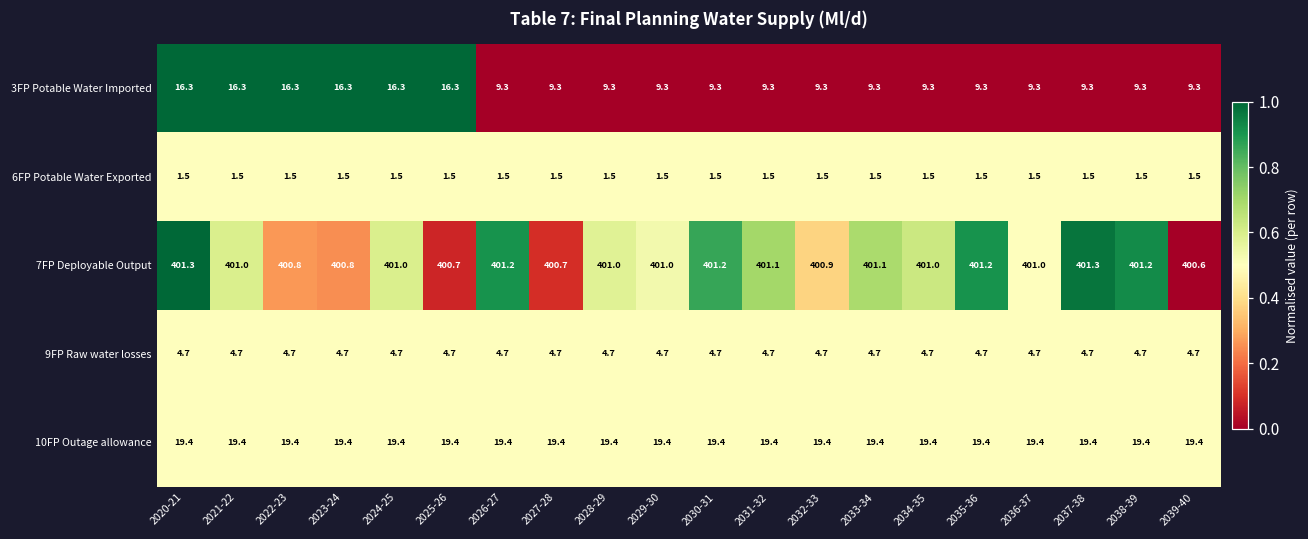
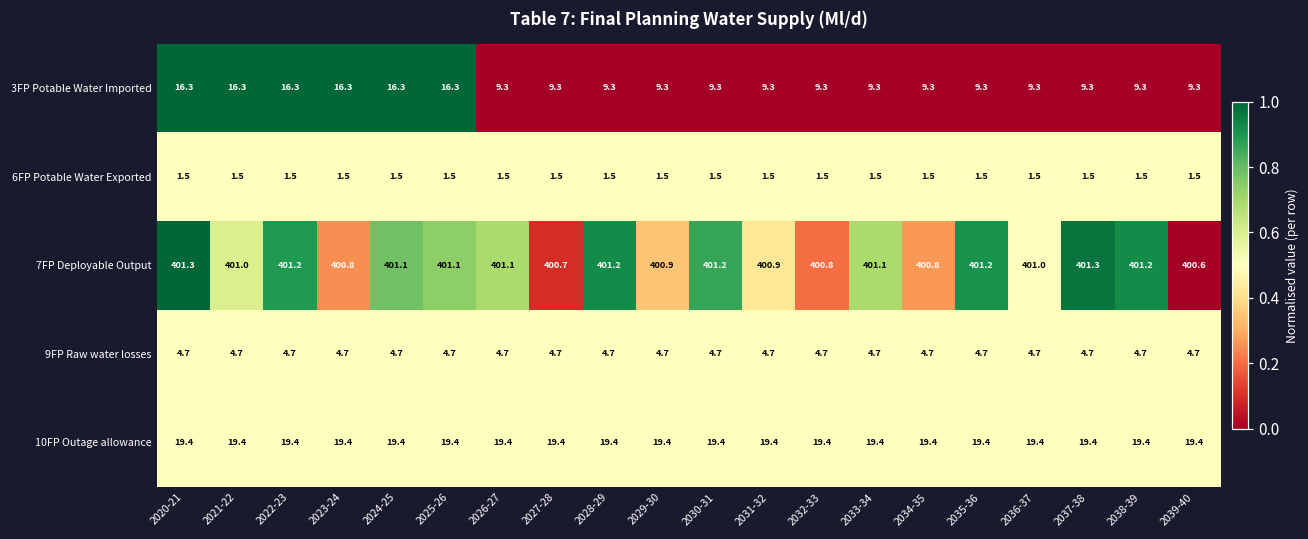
  {
    "3FP Potable Water Imported": {
      "2020-21": 16.3,
      "2021-22": 16.3,
      "2022-23": 16.3,
      "2023-24": 16.3,
      "2024-25": 16.3,
      "2025-26": 16.3,
      "2026-27": 9.3,
      "2027-28": 9.3,
      "2028-29": 9.3,
      "2029-30": 9.3,
      "2030-31": 9.3,
      "2031-32": 9.3,
      "2032-33": 9.3,
      "2033-34": 9.3,
      "2034-35": 9.3,
      "2035-36": 9.3,
      "2036-37": 9.3,
      "2037-38": 9.3,
      "2038-39": 9.3,
      "2039-40": 9.3
    },
    "6FP Potable Water Exported": {
      "2020-21": 1.5,
      "2021-22": 1.5,
      "2022-23": 1.5,
      "2023-24": 1.5,
      "2024-25": 1.5,
      "2025-26": 1.5,
      "2026-27": 1.5,
      "2027-28": 1.5,
      "2028-29": 1.5,
      "2029-30": 1.5,
      "2030-31": 1.5,
      "2031-32": 1.5,
      "2032-33": 1.5,
      "2033-34": 1.5,
      "2034-35": 1.5,
      "2035-36": 1.5,
      "2036-37": 1.5,
      "2037-38": 1.5,
      "2038-39": 1.5,
      "2039-40": 1.5
    },
    "7FP Deployable Output": {
      "2020-21": 401.3,
      "2021-22": 401.0,
-     "2022-23": 400.8,
+     "2022-23": 401.2,
      "2023-24": 400.8,
-     "2024-25": 401.0,
-     "2025-26": 400.7,
-     "2026-27": 401.2,
+     "2024-25": 401.1,
+     "2025-26": 401.1,
+     "2026-27": 401.1,
      "2027-28": 400.7,
-     "2028-29": 401.0,
-     "2029-30": 401.0,
+     "2028-29": 401.2,
+     "2029-30": 400.9,
      "2030-31": 401.2,
-     "2031-32": 401.1,
-     "2032-33": 400.9,
+     "2031-32": 400.9,
+     "2032-33": 400.8,
      "2033-34": 401.1,
-     "2034-35": 401.0,
+     "2034-35": 400.8,
      "2035-36": 401.2,
      "2036-37": 401.0,
      "2037-38": 401.3,
      "2038-39": 401.2,
      "2039-40": 400.6
    },
    "9FP Raw water losses": {
      "2020-21": 4.7,
      "2021-22": 4.7,
      "2022-23": 4.7,
      "2023-24": 4.7,
      "2024-25": 4.7,
      "2025-26": 4.7,
      "2026-27": 4.7,
      "2027-28": 4.7,
      "2028-29": 4.7,
      "2029-30": 4.7,
      "2030-31": 4.7,
      "2031-32": 4.7,
      "2032-33": 4.7,
      "2033-34": 4.7,
      "2034-35": 4.7,
      "2035-36": 4.7,
      "2036-37": 4.7,
      "2037-38": 4.7,
      "2038-39": 4.7,
      "2039-40": 4.7
    },
    "10FP Outage allowance": {
      "2020-21": 19.4,
      "2021-22": 19.4,
      "2022-23": 19.4,
      "2023-24": 19.4,
      "2024-25": 19.4,
      "2025-26": 19.4,
      "2026-27": 19.4,
      "2027-28": 19.4,
      "2028-29": 19.4,
      "2029-30": 19.4,
      "2030-31": 19.4,
      "2031-32": 19.4,
      "2032-33": 19.4,
      "2033-34": 19.4,
      "2034-35": 19.4,
      "2035-36": 19.4,
      "2036-37": 19.4,
      "2037-38": 19.4,
      "2038-39": 19.4,
      "2039-40": 19.4
    }
  }
